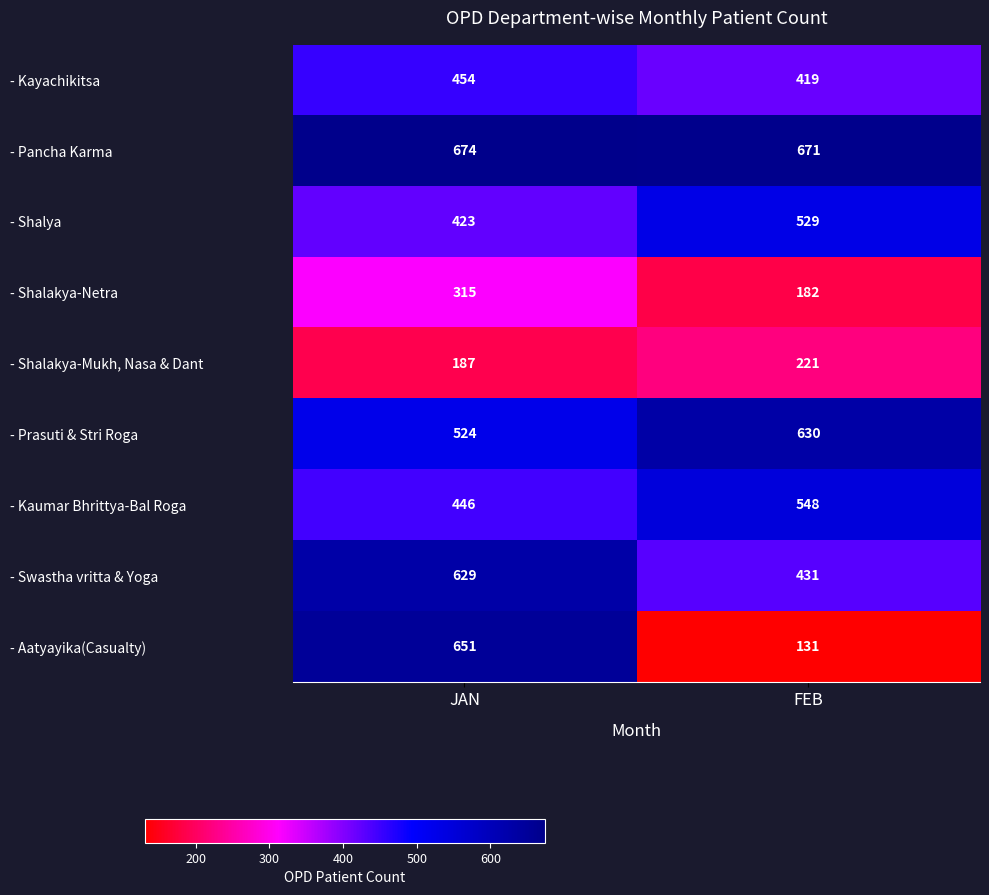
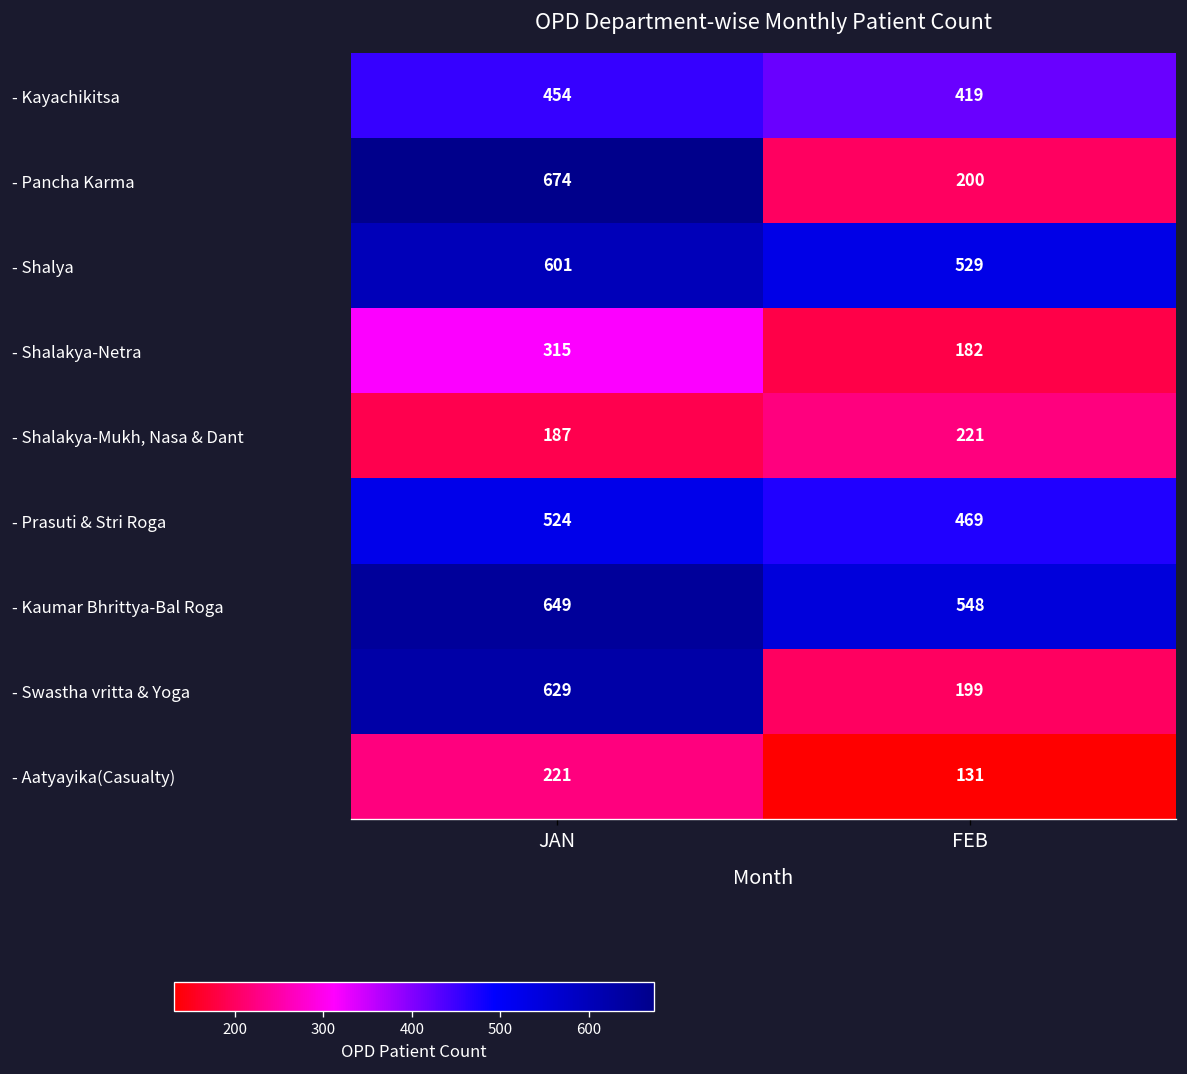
  {
    "- Kayachikitsa": {
      "JAN": 454,
      "FEB": 419
    },
    "- Pancha Karma": {
      "JAN": 674,
-     "FEB": 671
+     "FEB": 200
    },
    "- Shalya": {
-     "JAN": 423,
+     "JAN": 601,
      "FEB": 529
    },
    "- Shalakya-Netra": {
      "JAN": 315,
      "FEB": 182
    },
    "- Shalakya-Mukh, Nasa & Dant": {
      "JAN": 187,
      "FEB": 221
    },
    "- Prasuti & Stri Roga": {
      "JAN": 524,
-     "FEB": 630
+     "FEB": 469
    },
    "- Kaumar Bhrittya-Bal Roga": {
-     "JAN": 446,
+     "JAN": 649,
      "FEB": 548
    },
    "- Swastha vritta & Yoga": {
      "JAN": 629,
-     "FEB": 431
+     "FEB": 199
    },
    "- Aatyayika(Casualty)": {
-     "JAN": 651,
+     "JAN": 221,
      "FEB": 131
    }
  }
